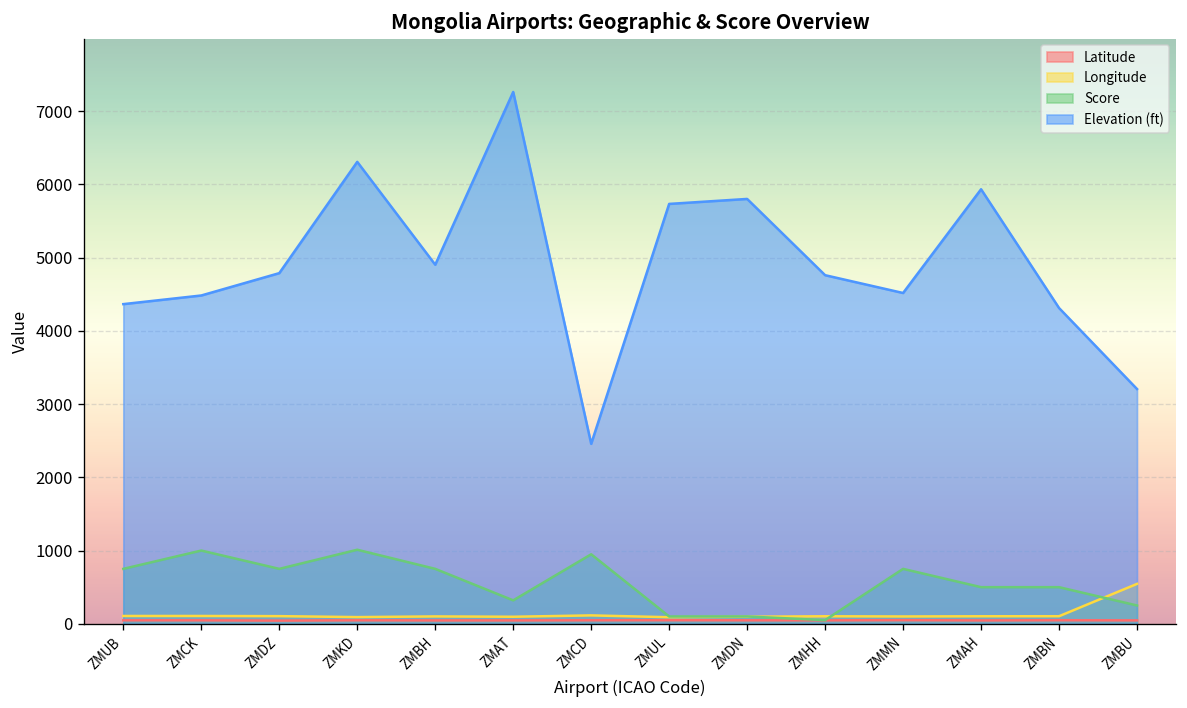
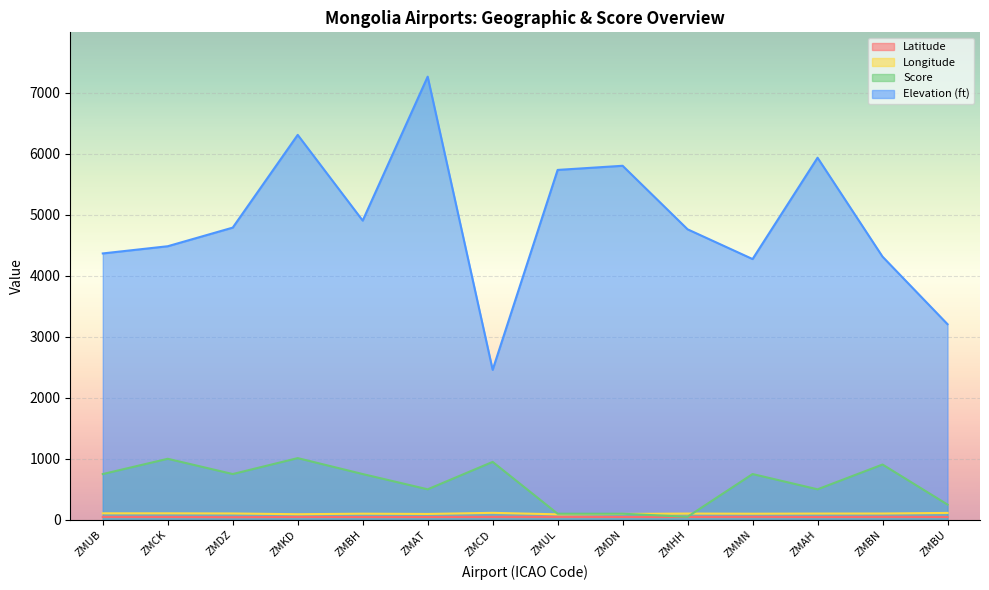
  {
    "Latitude": {
      "ZMUB": 0,
      "ZMCK": 0,
      "ZMDZ": 0,
      "ZMKD": 0,
      "ZMBH": 0,
      "ZMAT": 0,
      "ZMCD": 0,
      "ZMDN": 0,
      "ZMMN": 0,
      "ZMAH": 0,
      "ZMBN": 0,
      "ZMBU": 0
    },
    "Longitude": {
      "ZMUB": 100,
      "ZMCK": 100,
      "ZMDZ": 100,
      "ZMKD": 100,
      "ZMBH": 100,
      "ZMAT": 100,
      "ZMCD": 100,
      "ZMHH": 100,
      "ZMMN": 100,
      "ZMAH": 100,
      "ZMBN": 100,
-     "ZMBU": 500
+     "ZMBU": 100
    },
    "Score": {
      "ZMUB": 800,
      "ZMCK": 1000,
      "ZMDZ": 800,
      "ZMKD": 1000,
      "ZMBH": 800,
-     "ZMAT": 300,
+     "ZMAT": 500,
      "ZMCD": 900,
      "ZMMN": 800,
      "ZMAH": 500,
-     "ZMBN": 500,
+     "ZMBN": 900,
      "ZMBU": 300
    },
    "Elevation (ft)": {
      "ZMUB": 4400,
      "ZMCK": 4500,
      "ZMDZ": 4800,
      "ZMKD": 6300,
      "ZMBH": 4900,
      "ZMAT": 7300,
      "ZMCD": 2500,
      "ZMUL": 5700,
      "ZMDN": 5800,
      "ZMHH": 4800,
-     "ZMMN": 4500,
+     "ZMMN": 4300,
      "ZMAH": 5900,
      "ZMBN": 4300,
      "ZMBU": 3200
    }
  }
